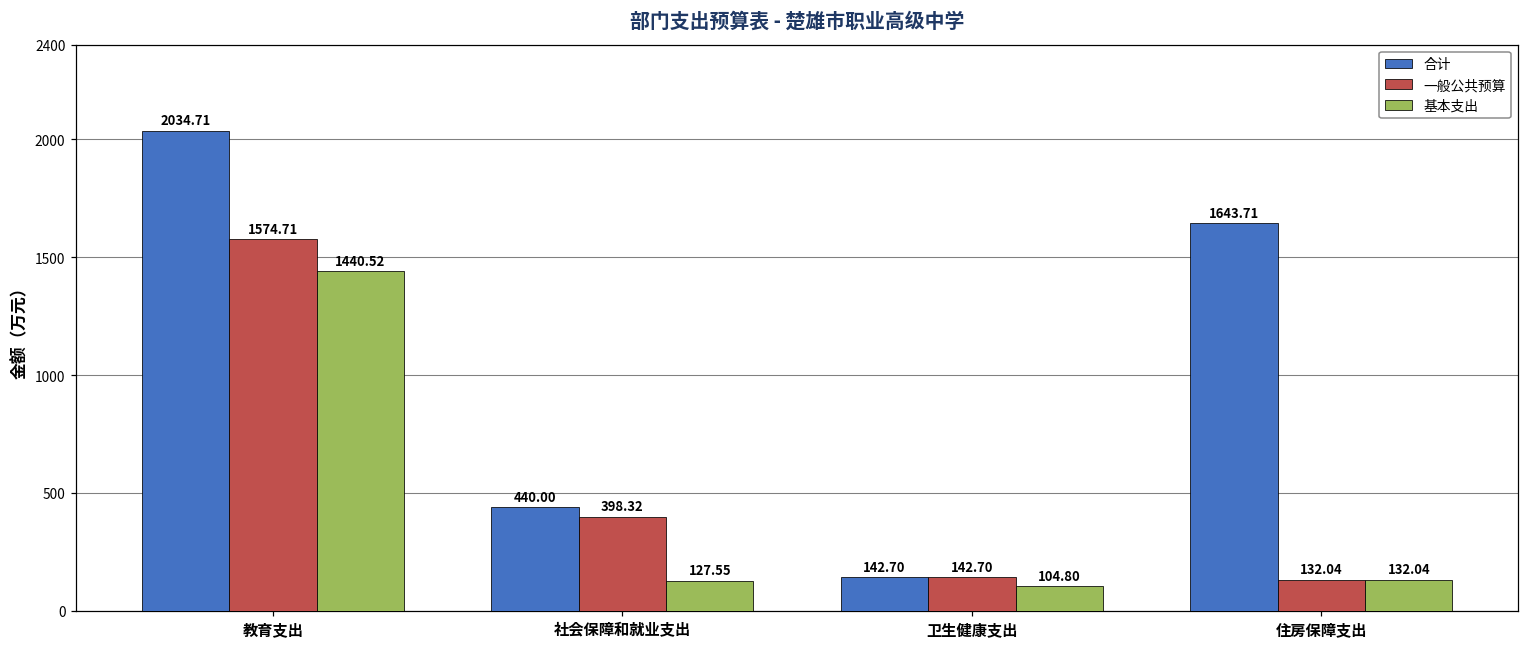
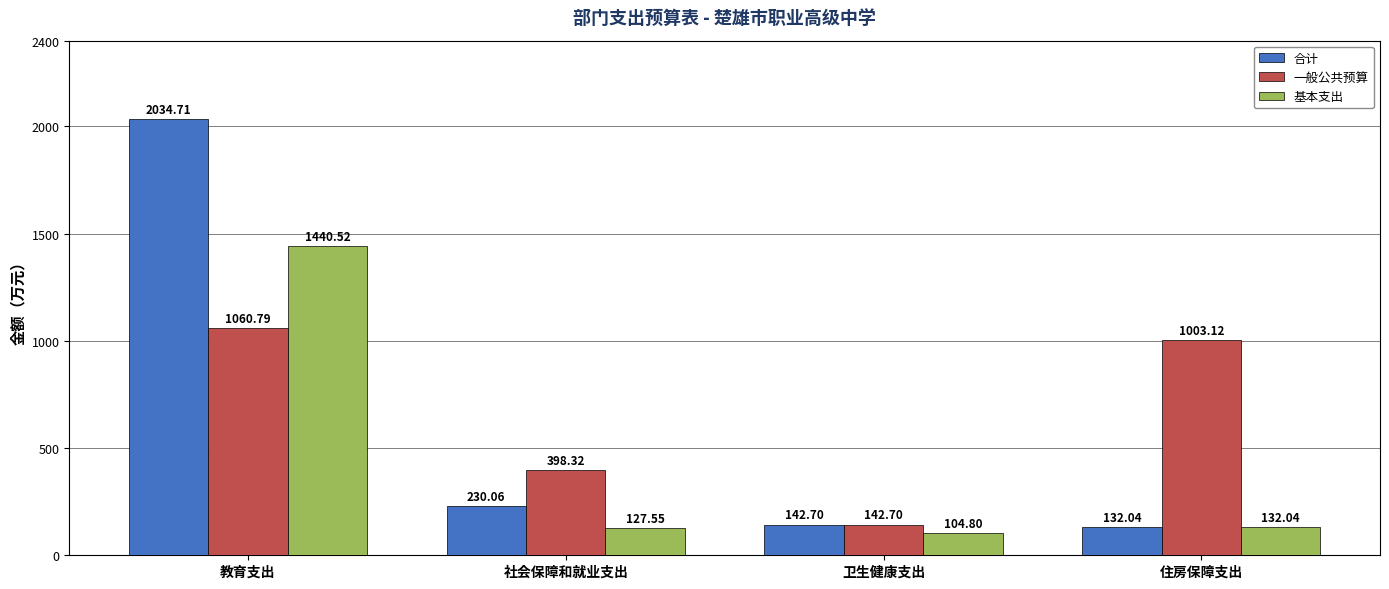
  {
    "合计": {
      "教育支出": 2034.71,
-     "社会保障和就业支出": 440.00,
+     "社会保障和就业支出": 230.06,
      "卫生健康支出": 142.70,
-     "住房保障支出": 1643.71
+     "住房保障支出": 132.04
    },
    "一般公共预算": {
-     "教育支出": 1574.71,
+     "教育支出": 1060.79,
      "社会保障和就业支出": 398.32,
      "卫生健康支出": 142.70,
-     "住房保障支出": 132.04
+     "住房保障支出": 1003.12
    },
    "基本支出": {
      "教育支出": 1440.52,
      "社会保障和就业支出": 127.55,
      "卫生健康支出": 104.80,
      "住房保障支出": 132.04
    }
  }
